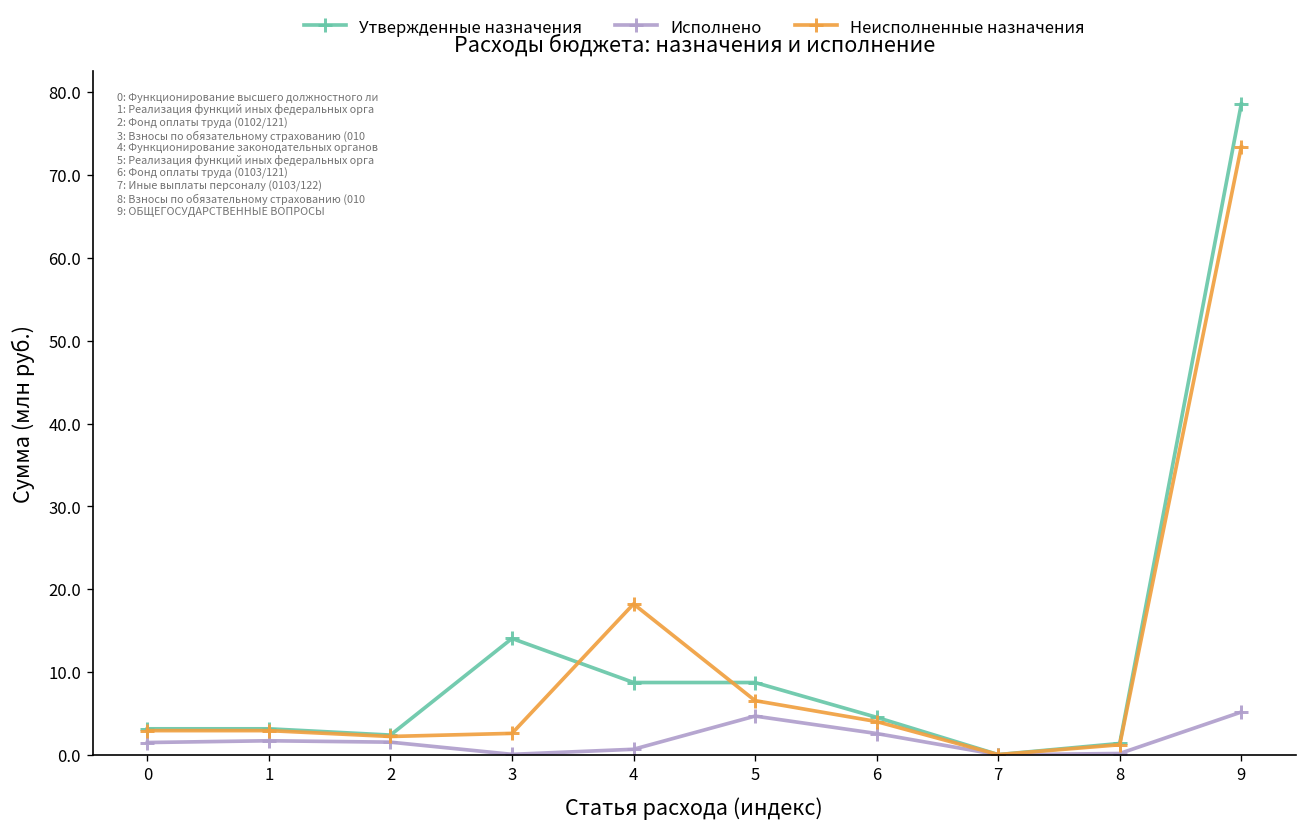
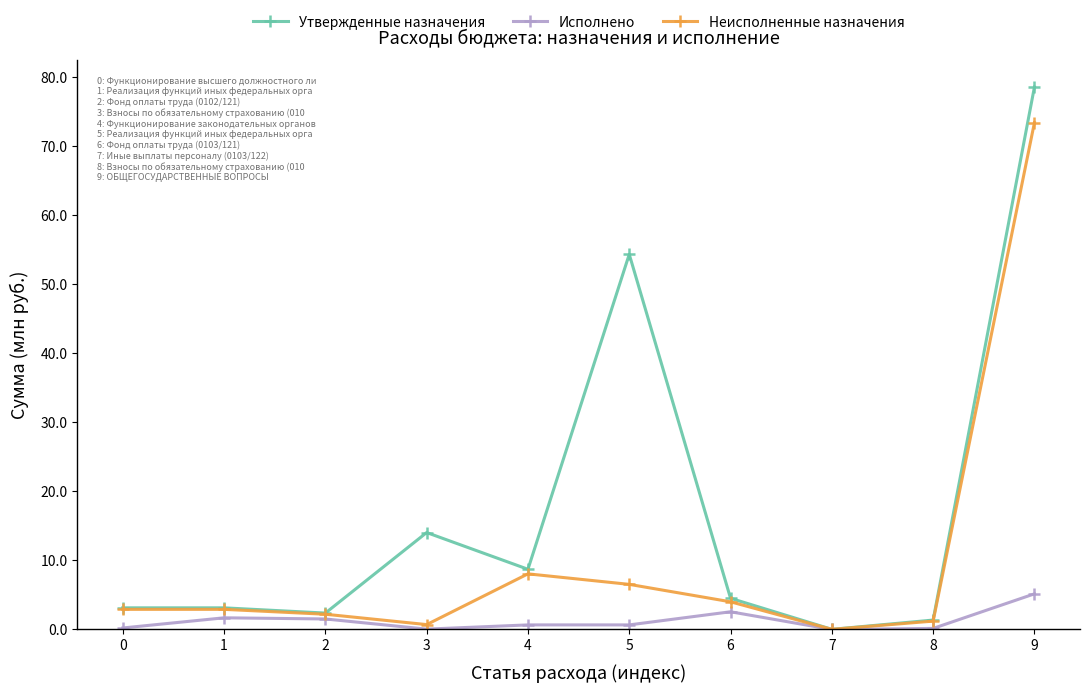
  {
    "Утвержденные назначения": {
      "3": 14,
      "4": 9,
-     "5": 9,
+     "5": 54,
      "6": 5,
      "9": 79
    },
    "Исполнено": {
-     "0": 1,
+     "0": 0,
      "1": 2,
      "2": 2,
      "3": 0,
      "4": 1,
-     "5": 5,
+     "5": 1,
      "6": 3,
      "8": 0,
      "9": 5
    },
    "Неисполненные назначения": {
-     "3": 3,
-     "4": 18,
+     "3": 1,
+     "4": 8,
      "5": 7,
      "6": 4,
      "9": 73
    }
  }
